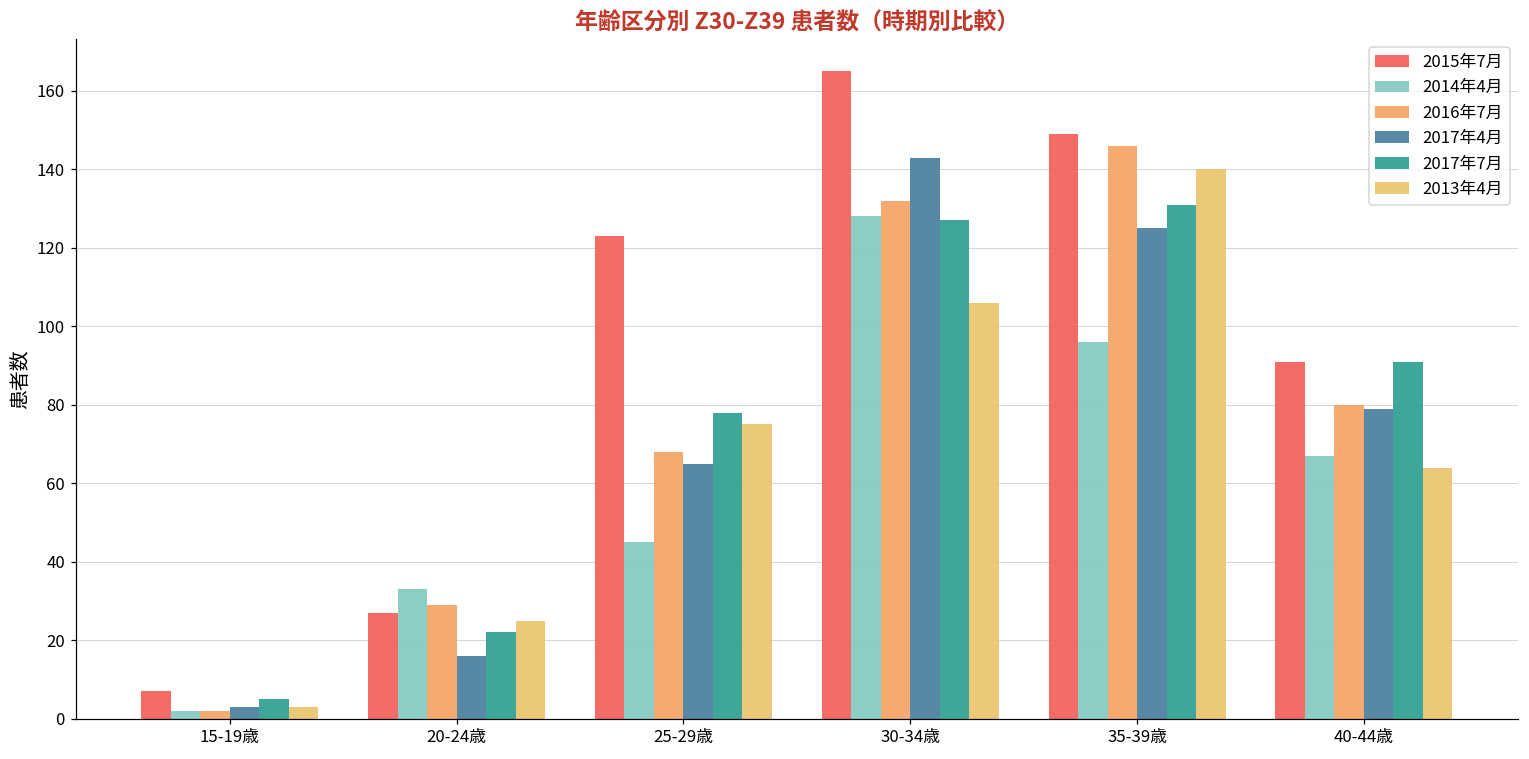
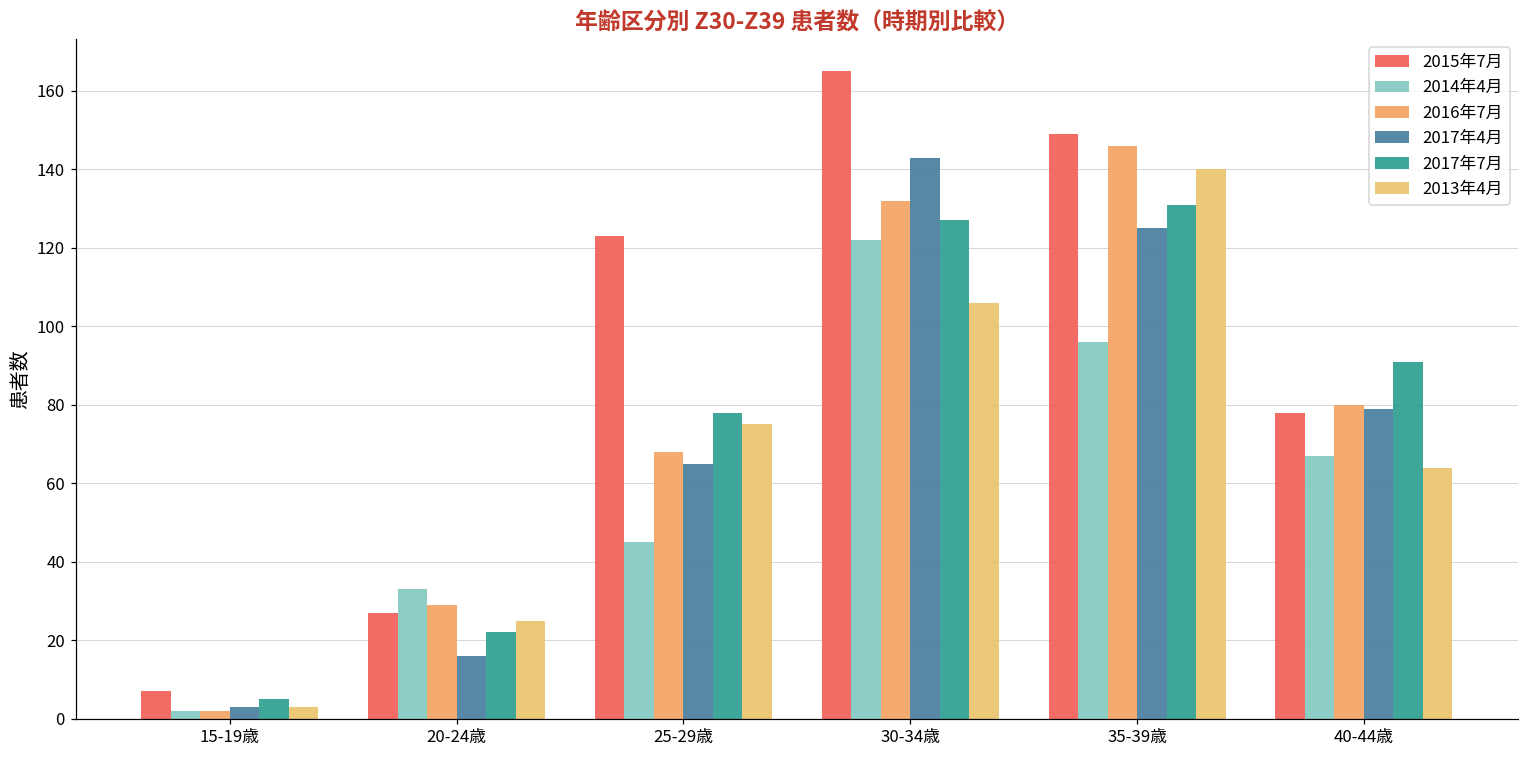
  {
    "2015年7月": {
      "15-19歳": 7,
      "20-24歳": 27,
      "25-29歳": 123,
      "30-34歳": 165,
      "35-39歳": 149,
-     "40-44歳": 91
+     "40-44歳": 78
    },
    "2014年4月": {
      "15-19歳": 2,
      "20-24歳": 33,
      "25-29歳": 45,
-     "30-34歳": 128,
+     "30-34歳": 122,
      "35-39歳": 96,
      "40-44歳": 67
    }
  }
